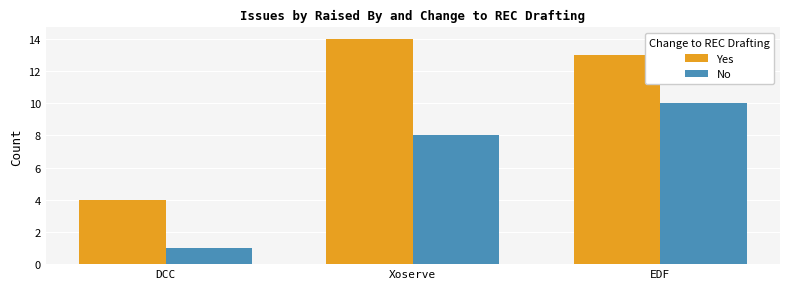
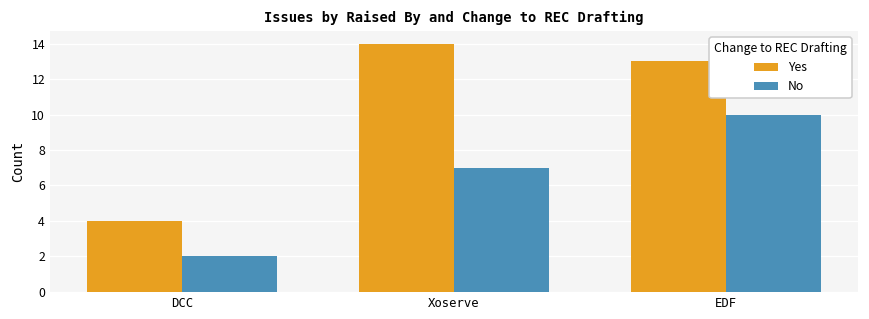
  {
    "Yes": {
      "DCC": 4,
      "Xoserve": 14,
      "EDF": 13
    },
    "No": {
-     "DCC": 1,
-     "Xoserve": 8,
+     "DCC": 2,
+     "Xoserve": 7,
      "EDF": 10
    }
  }
